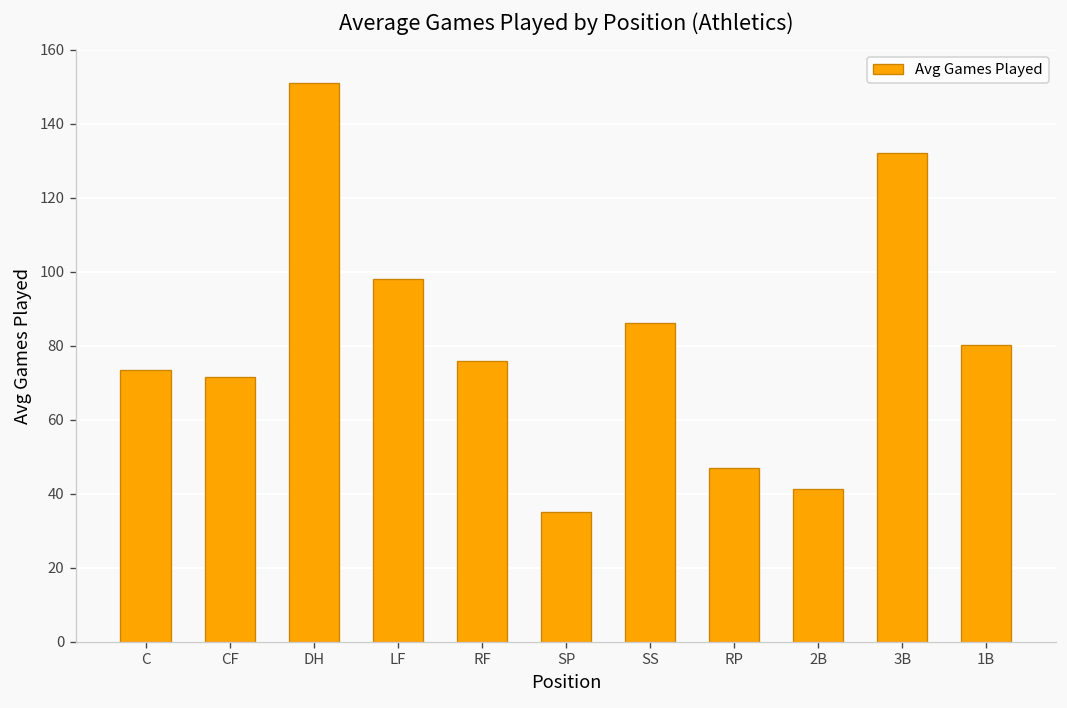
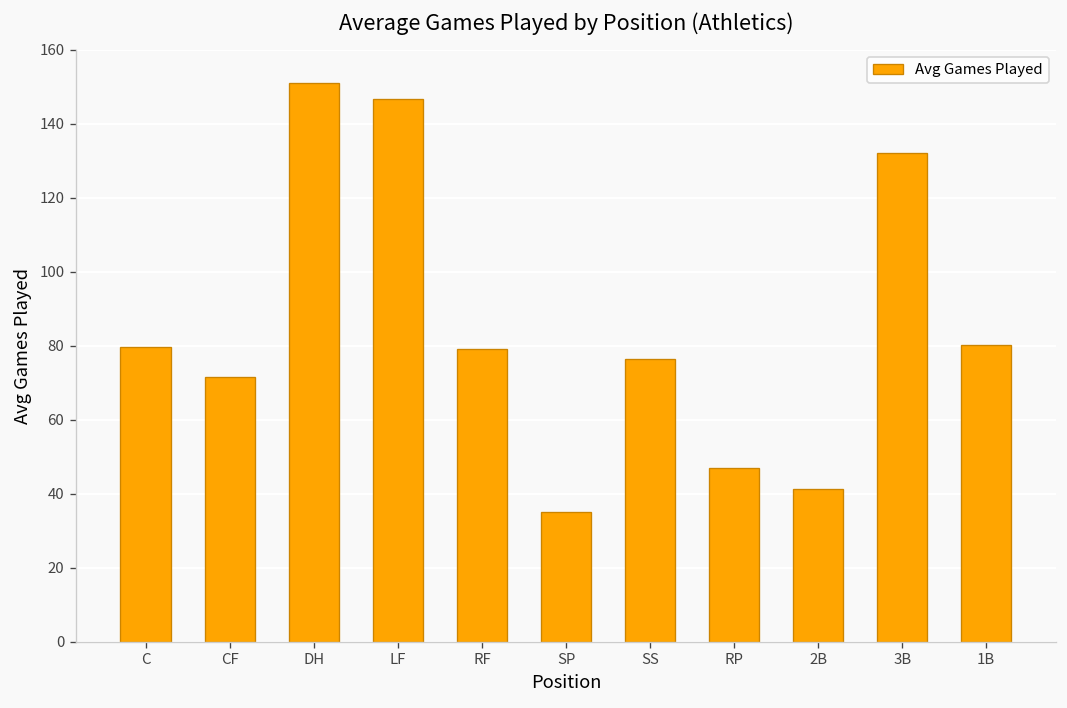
  {
-   "C": 73,
+   "C": 80,
    "CF": 71,
    "DH": 151,
-   "LF": 98,
-   "RF": 76,
+   "LF": 147,
+   "RF": 79,
    "SP": 35,
-   "SS": 86,
+   "SS": 76,
    "RP": 47,
    "2B": 41,
    "3B": 132,
    "1B": 80
  }
